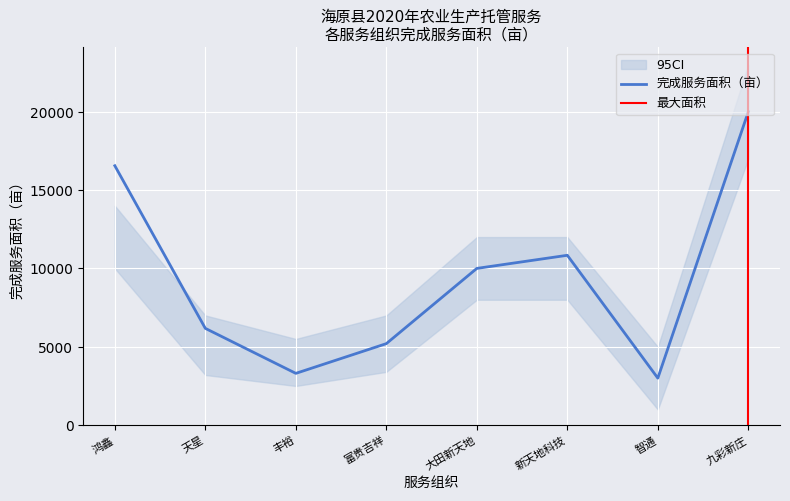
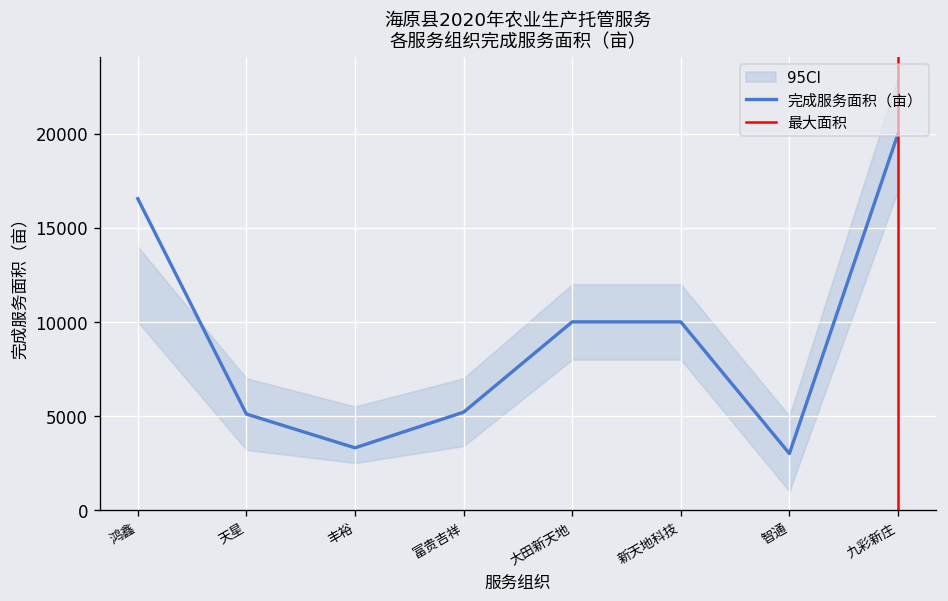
  {
    "完成服务面积（亩）": {
      "鸿鑫": 16600,
-     "天星": 6200,
+     "天星": 5100,
      "丰裕": 3300,
      "富贵吉祥": 5200,
      "大田新天地": 10000,
-     "新天地科技": 10800,
+     "新天地科技": 10000,
      "智通": 3000
    }
  }
